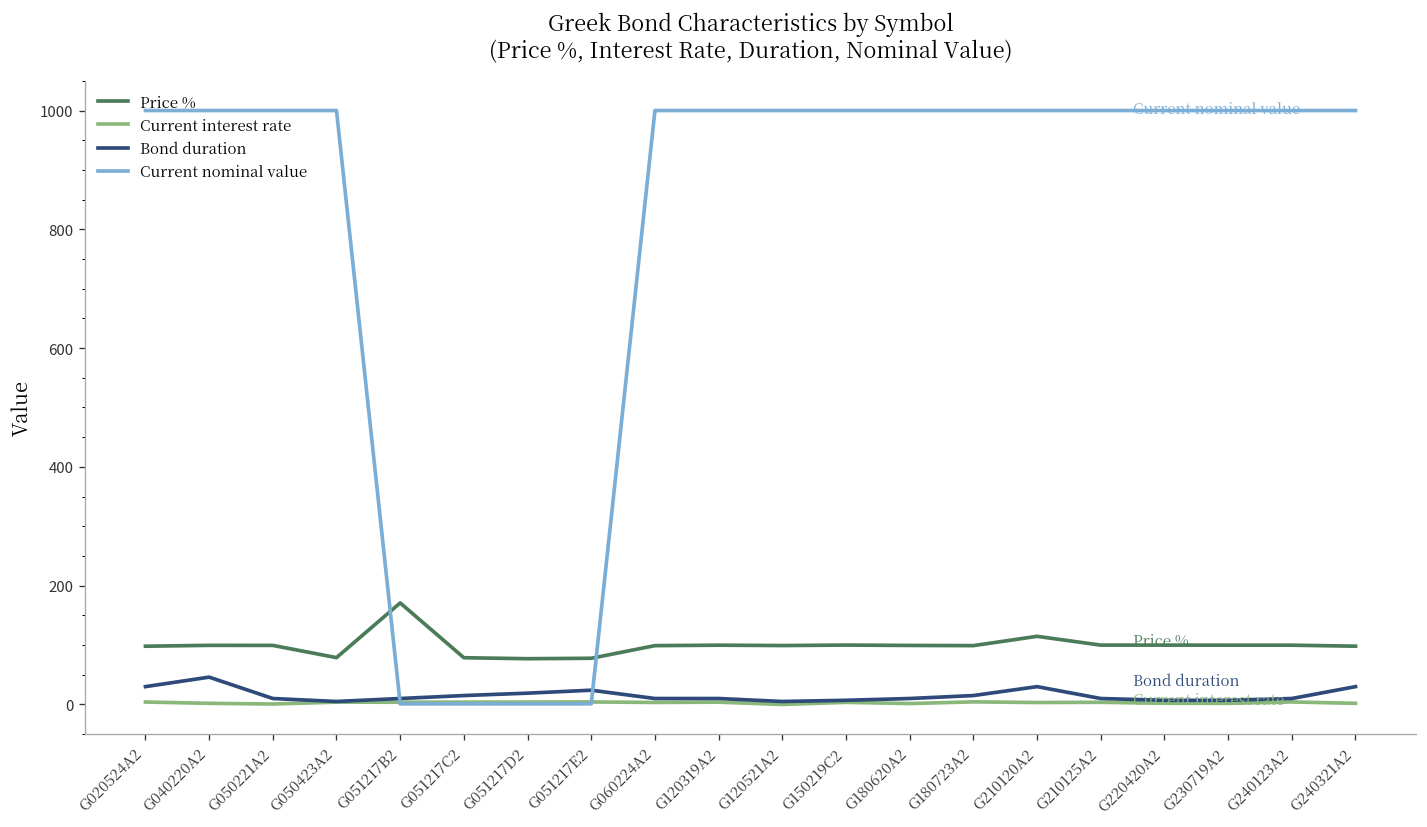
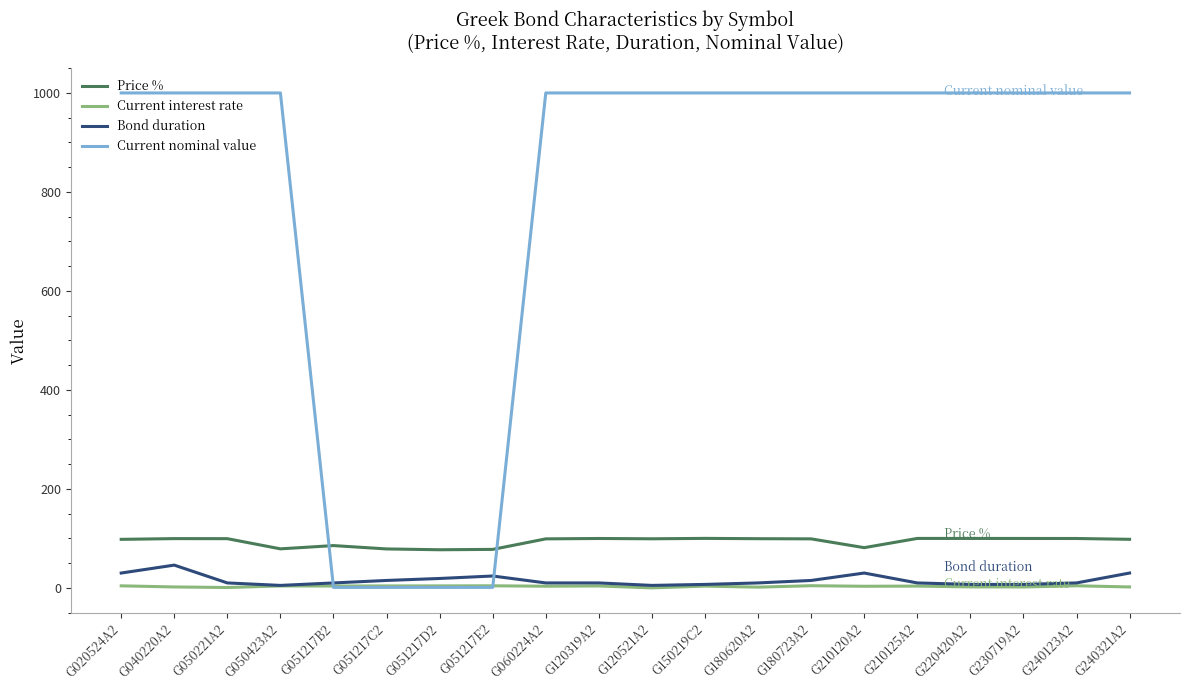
  {
    "Price %": {
      "G020524A2": 100,
      "G040220A2": 100,
      "G050221A2": 100,
      "G050423A2": 80,
-     "G051217B2": 170,
+     "G051217B2": 90,
      "G051217C2": 80,
      "G051217D2": 80,
      "G051217E2": 80,
      "G060224A2": 100,
      "G120319A2": 100,
      "G120521A2": 100,
      "G150219C2": 100,
      "G180620A2": 100,
      "G180723A2": 100,
-     "G210120A2": 110,
+     "G210120A2": 80,
      "G210125A2": 100,
      "G220420A2": 100,
      "G230719A2": 100,
      "G240123A2": 100,
      "G240321A2": 100
    },
    "Current interest rate": {
      "G020524A2": 0,
      "G040220A2": 0,
      "G050221A2": 0,
      "G060224A2": 0,
      "G120319A2": 0,
      "G180620A2": 0,
      "G180723A2": 0,
      "G210120A2": 0,
      "G210125A2": 0,
      "G230719A2": 0,
      "G240123A2": 0,
      "G240321A2": 0
    },
    "Bond duration": {
      "G020524A2": 30,
      "G040220A2": 50,
      "G050221A2": 10,
      "G051217B2": 10,
      "G051217C2": 20,
      "G051217D2": 20,
      "G051217E2": 20,
      "G060224A2": 10,
      "G120319A2": 10,
      "G180620A2": 10,
      "G180723A2": 20,
      "G210120A2": 30,
      "G210125A2": 10,
      "G230719A2": 10,
      "G240123A2": 10,
      "G240321A2": 30
    },
    "Current nominal value": {
      "G020524A2": 1000,
      "G040220A2": 1000,
      "G050221A2": 1000,
      "G050423A2": 1000,
      "G060224A2": 1000,
      "G120319A2": 1000,
      "G120521A2": 1000,
      "G150219C2": 1000,
      "G180620A2": 1000,
      "G180723A2": 1000,
      "G210120A2": 1000,
      "G210125A2": 1000,
      "G220420A2": 1000,
      "G230719A2": 1000,
      "G240123A2": 1000,
      "G240321A2": 1000
    }
  }
